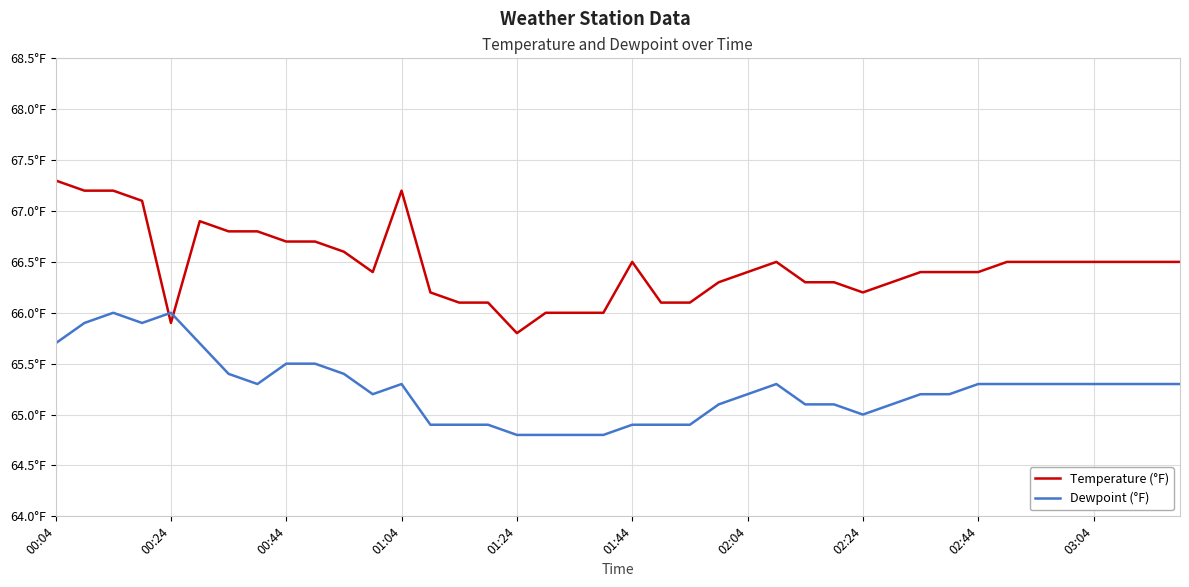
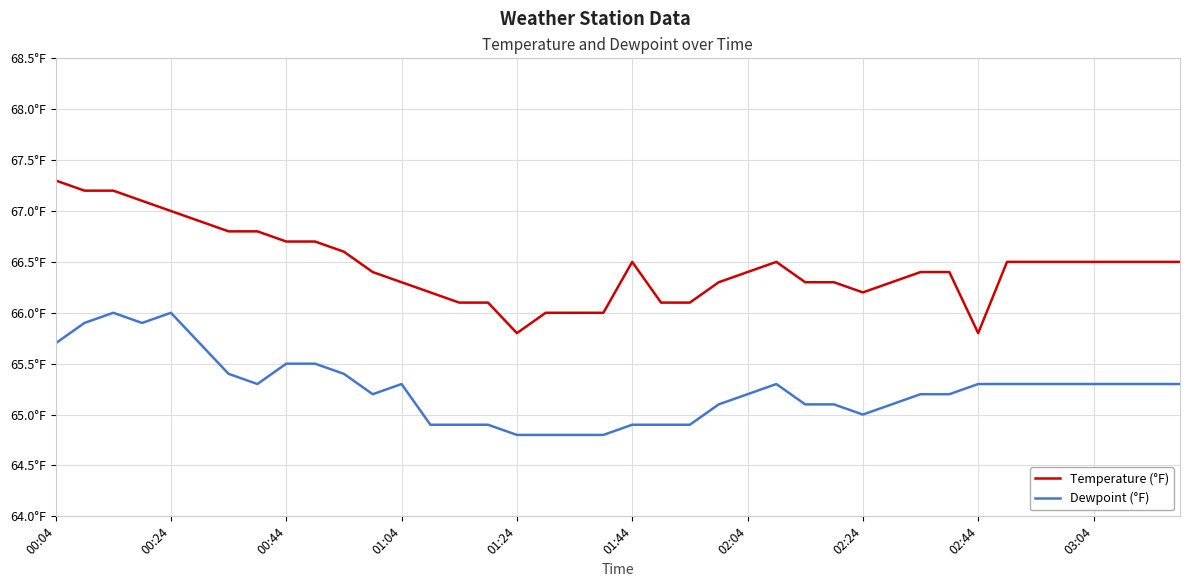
  {
    "Temperature (°F)": {
      "00:04": "67.3°F",
-     "00:24": "65.9°F",
+     "00:24": "67.0°F",
      "00:44": "66.7°F",
-     "01:04": "67.2°F",
+     "01:04": "66.3°F",
      "01:24": "65.8°F",
      "01:44": "66.5°F",
      "02:04": "66.4°F",
      "02:24": "66.2°F",
-     "02:44": "66.4°F",
+     "02:44": "65.8°F",
      "03:04": "66.5°F"
    },
    "Dewpoint (°F)": {
      "00:04": "65.7°F",
      "00:24": "66.0°F",
      "00:44": "65.5°F",
      "01:04": "65.3°F",
      "01:24": "64.8°F",
      "01:44": "64.9°F",
      "02:04": "65.2°F",
      "02:24": "65.0°F",
      "02:44": "65.3°F",
      "03:04": "65.3°F"
    }
  }
